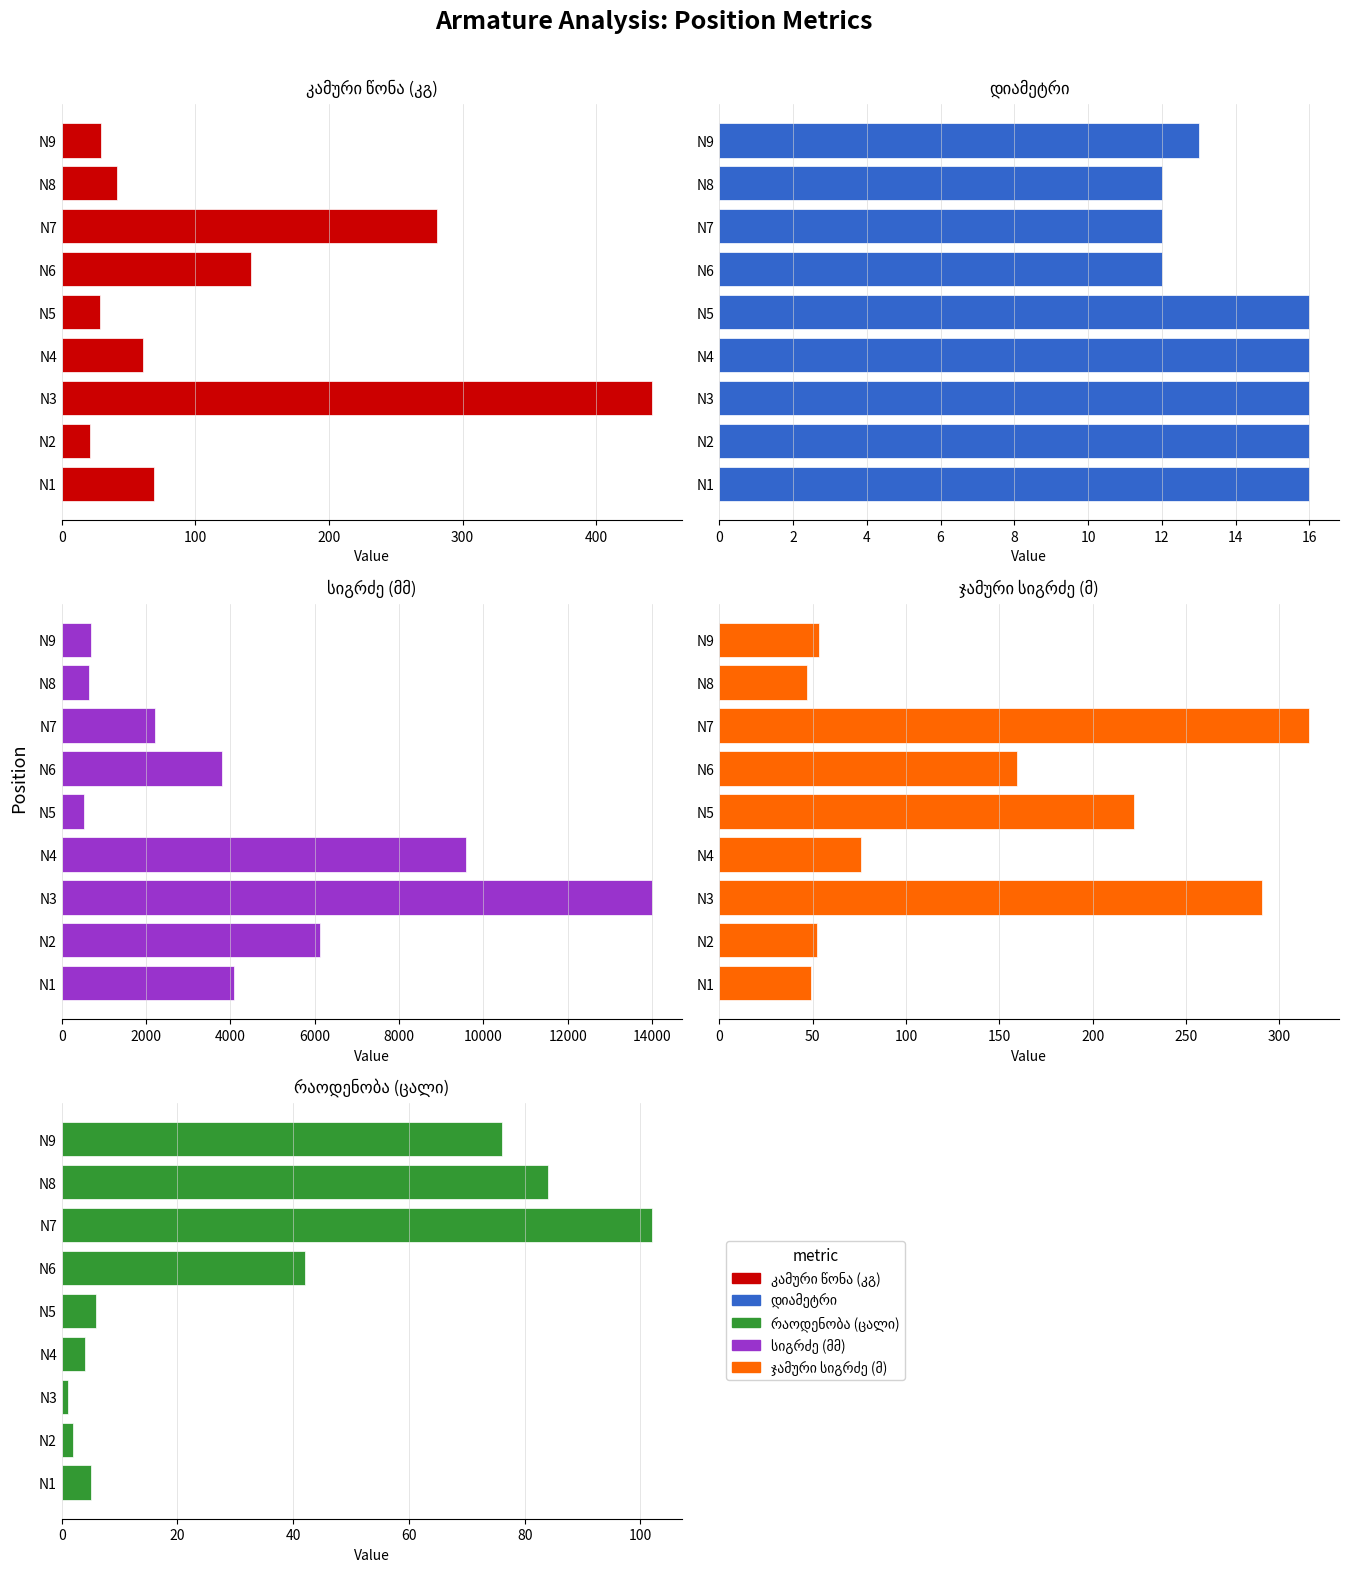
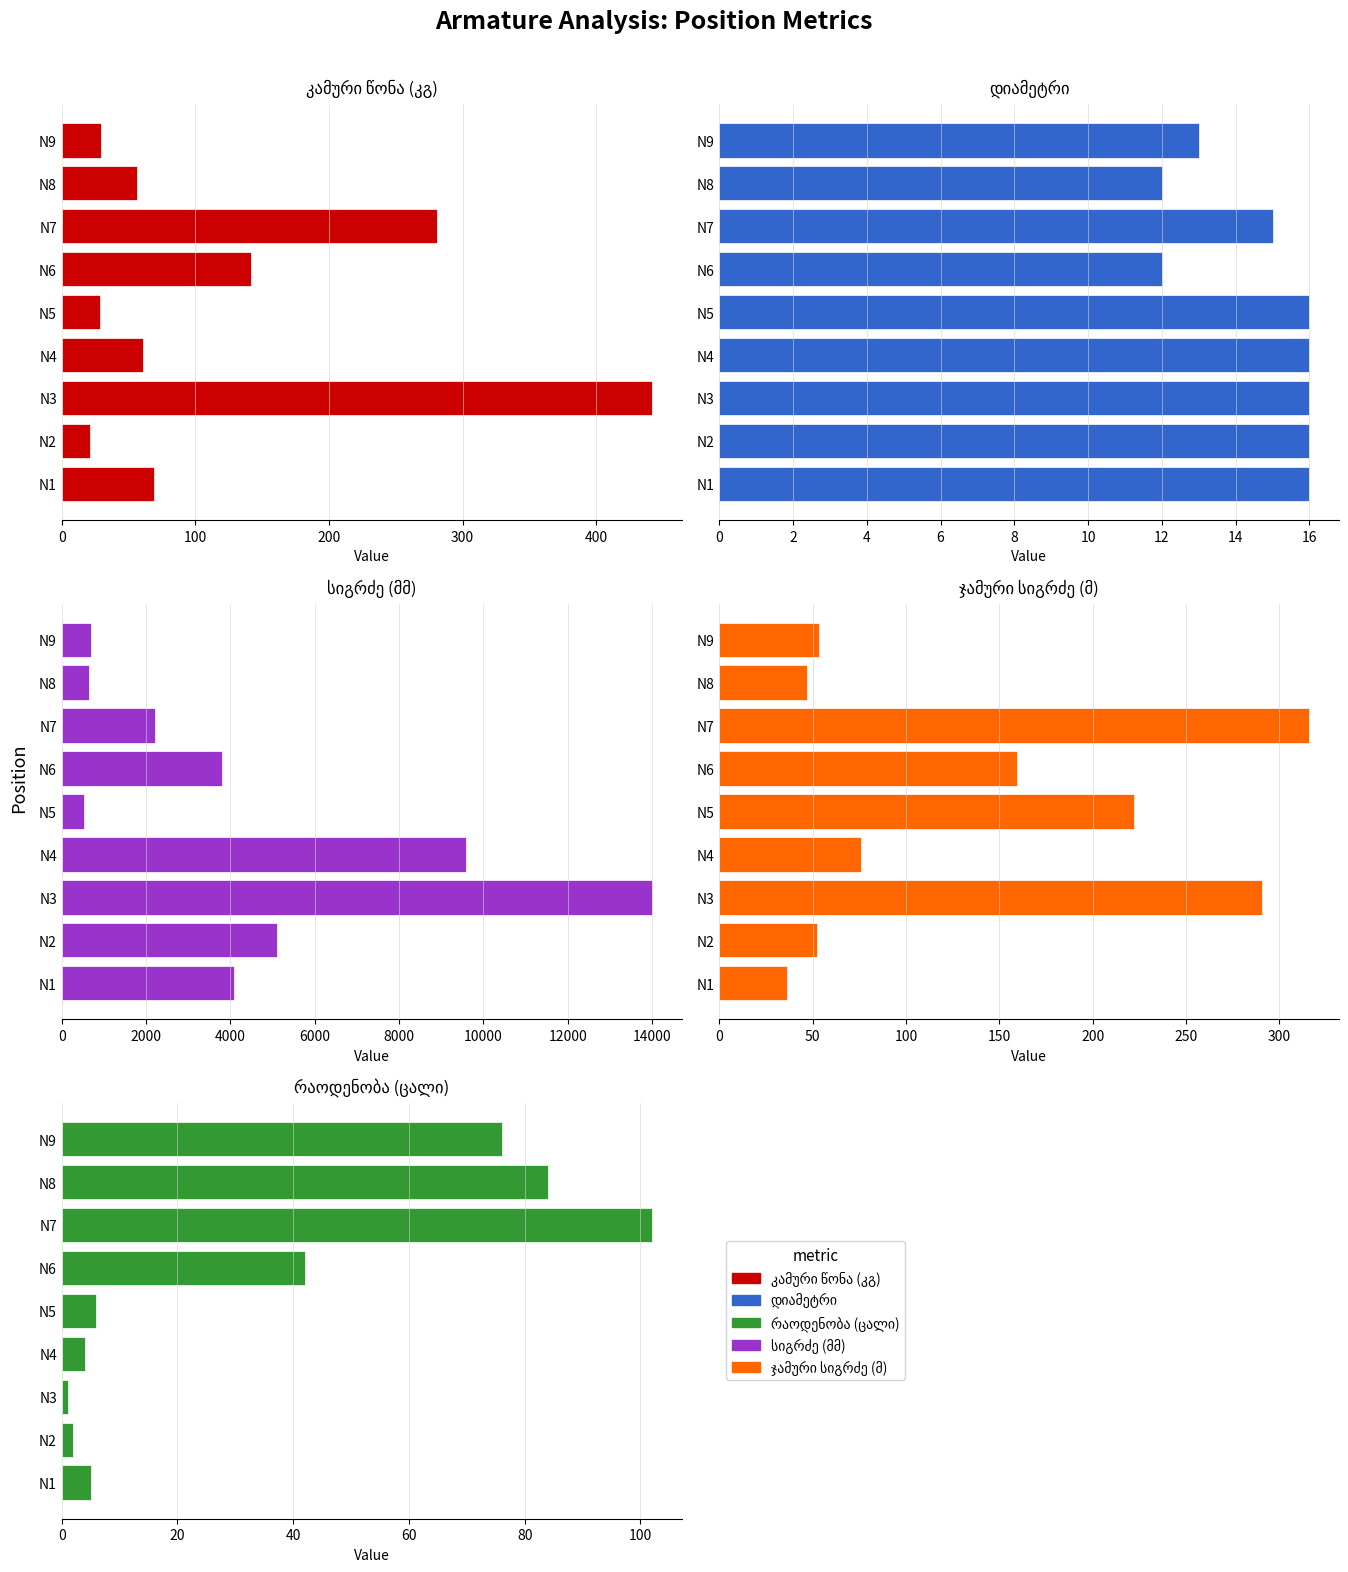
  {
    "კამური წონა (კგ)": {
      "N9": 30,
-     "N8": 42,
+     "N8": 56,
      "N7": 281,
      "N6": 142,
      "N5": 28,
      "N4": 61,
      "N3": 442,
      "N2": 21,
      "N1": 69
    },
    "დიამეტრი": {
      "N9": 13,
      "N8": 12,
-     "N7": 12,
+     "N7": 15,
      "N6": 12,
      "N5": 16,
      "N4": 16,
      "N3": 16,
      "N2": 16,
      "N1": 16
    },
    "სიგრძე (მმ)": {
      "N9": 700,
      "N8": 700,
      "N7": 2200,
      "N6": 3800,
      "N5": 500,
      "N4": 9600,
      "N3": 14000,
-     "N2": 6100,
+     "N2": 5100,
      "N1": 4100
    },
    "ჯამური სიგრძე (მ)": {
      "N9": 53,
      "N8": 47,
      "N7": 316,
      "N6": 160,
      "N5": 222,
      "N4": 76,
      "N3": 291,
      "N2": 52,
-     "N1": 49
+     "N1": 37
    },
    "რაოდენობა (ცალი)": {
      "N9": 76,
      "N8": 84,
      "N7": 102,
      "N6": 42,
      "N5": 6,
      "N4": 4,
      "N3": 1,
      "N2": 2,
      "N1": 5
    }
  }
